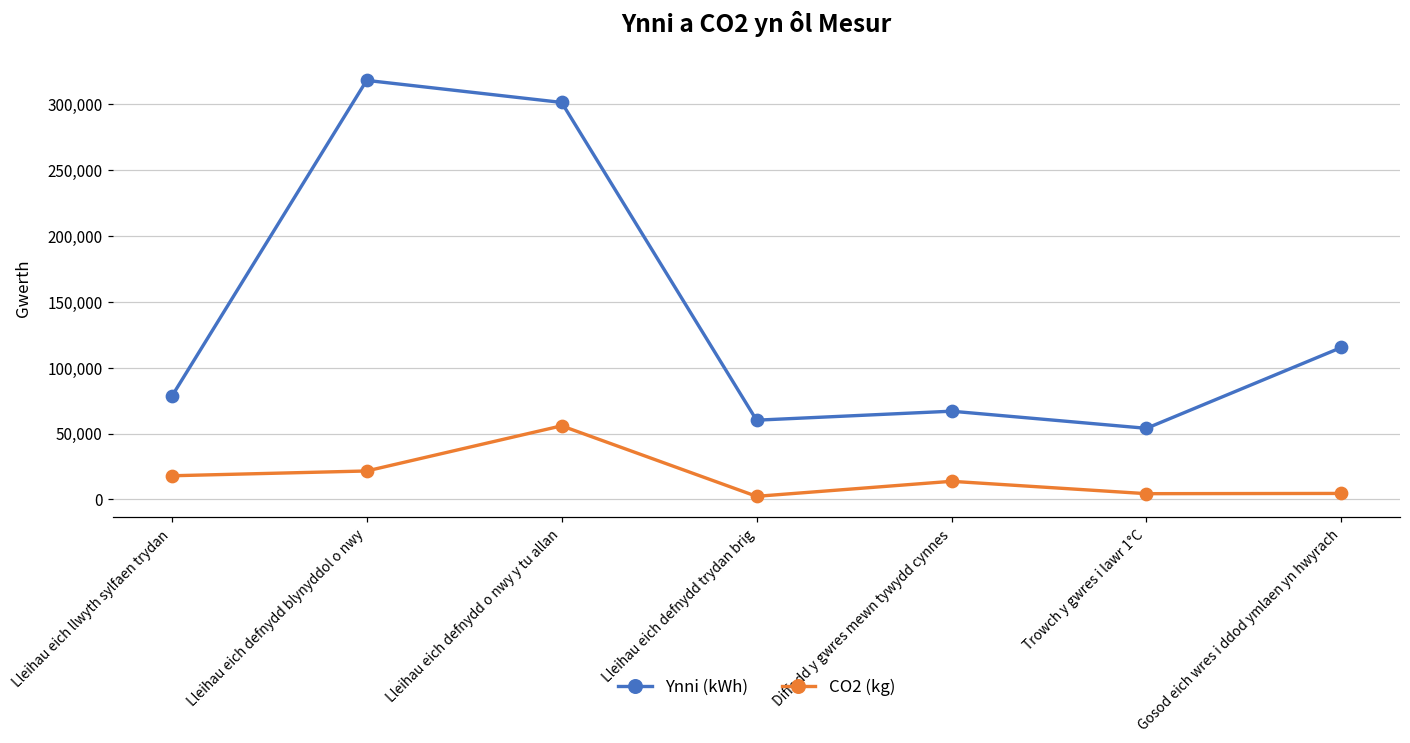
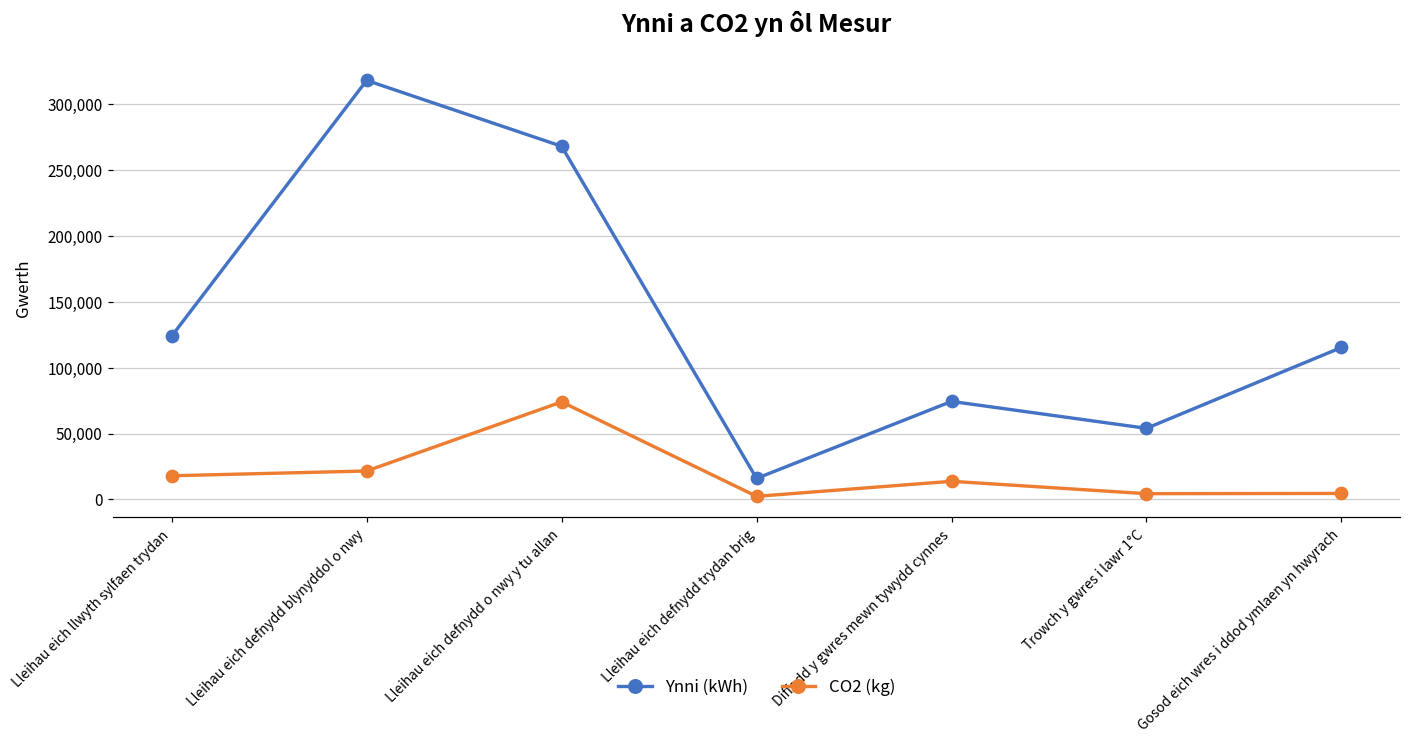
  {
    "Ynni (kWh)": {
-     "Lleihau eich llwyth sylfaen trydan": "78,000",
+     "Lleihau eich llwyth sylfaen trydan": "124,000",
      "Lleihau eich defnydd blynyddol o nwy": "318,000",
-     "Lleihau eich defnydd o nwy y tu allan": "301,000",
-     "Lleihau eich defnydd trydan brig": "60,000",
-     "Diffodd y gwres mewn tywydd cynnes": "67,000",
+     "Lleihau eich defnydd o nwy y tu allan": "268,000",
+     "Lleihau eich defnydd trydan brig": "16,000",
+     "Diffodd y gwres mewn tywydd cynnes": "74,000",
      "Trowch y gwres i lawr 1°C": "54,000",
      "Gosod eich wres i ddod ymlaen yn hwyrach": "115,000"
    },
    "CO2 (kg)": {
      "Lleihau eich llwyth sylfaen trydan": "18,000",
      "Lleihau eich defnydd blynyddol o nwy": "22,000",
-     "Lleihau eich defnydd o nwy y tu allan": "56,000",
+     "Lleihau eich defnydd o nwy y tu allan": "74,000",
      "Lleihau eich defnydd trydan brig": "2,000",
      "Diffodd y gwres mewn tywydd cynnes": "14,000",
      "Trowch y gwres i lawr 1°C": "4,000",
      "Gosod eich wres i ddod ymlaen yn hwyrach": "5,000"
    }
  }
